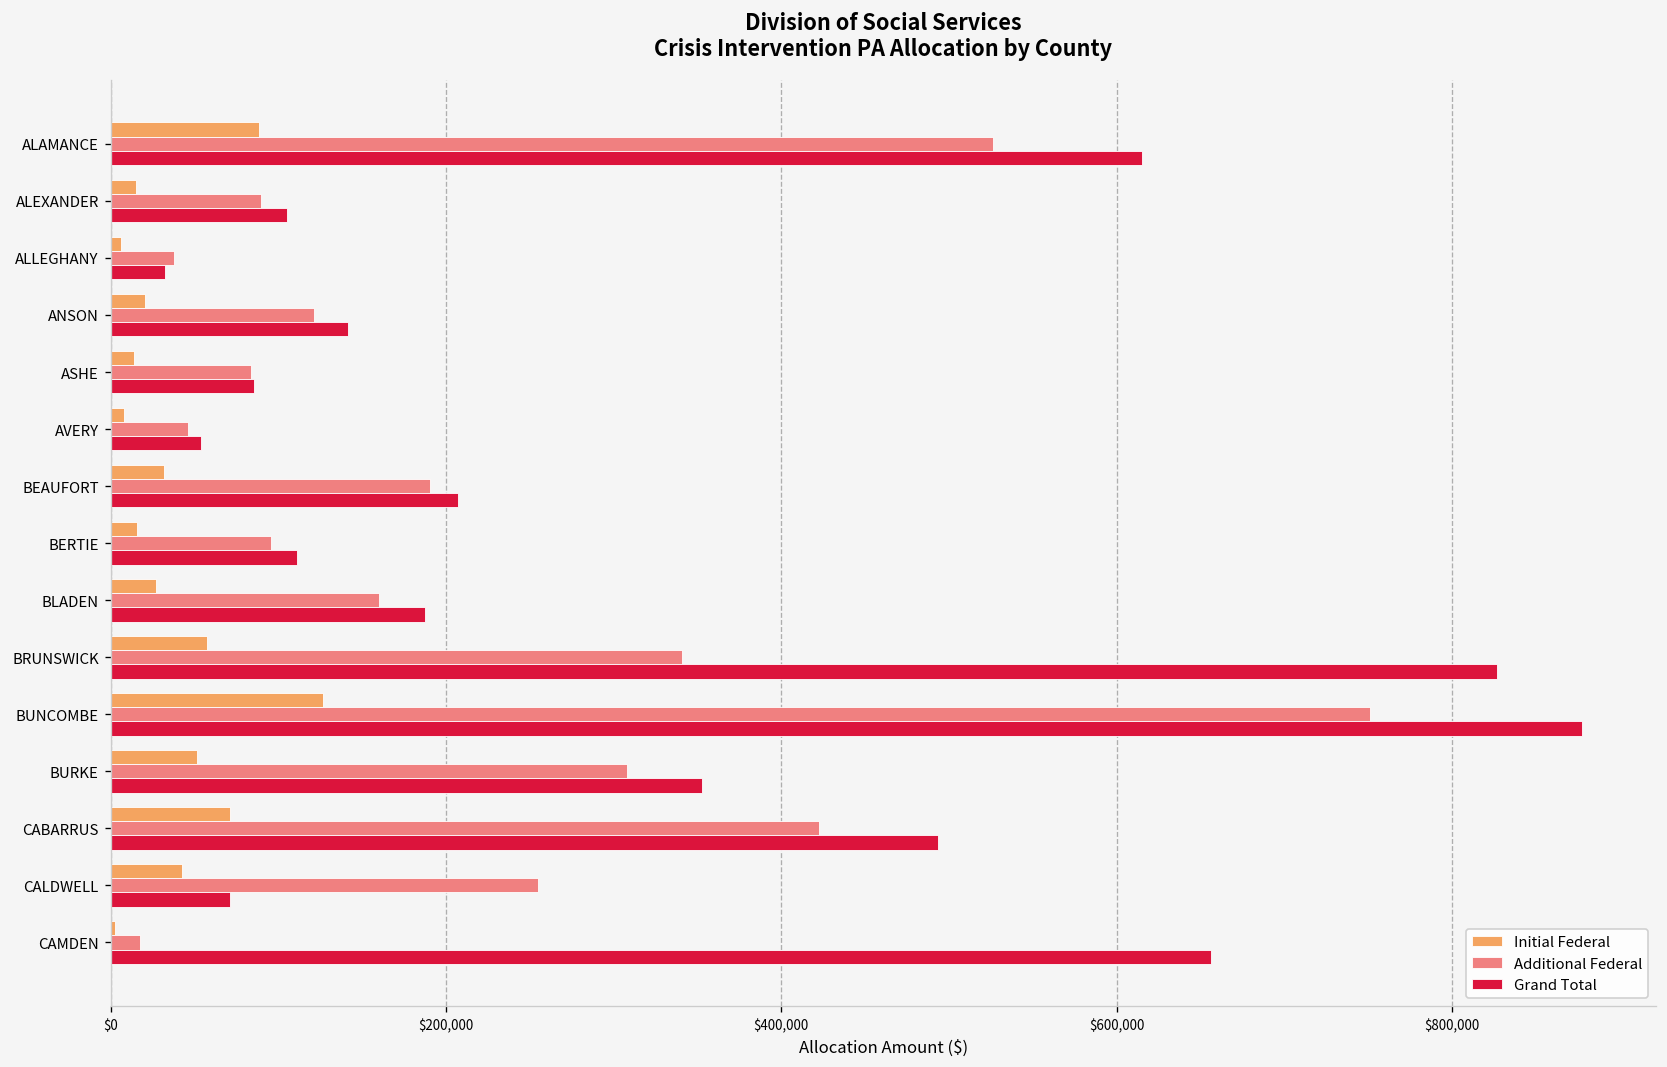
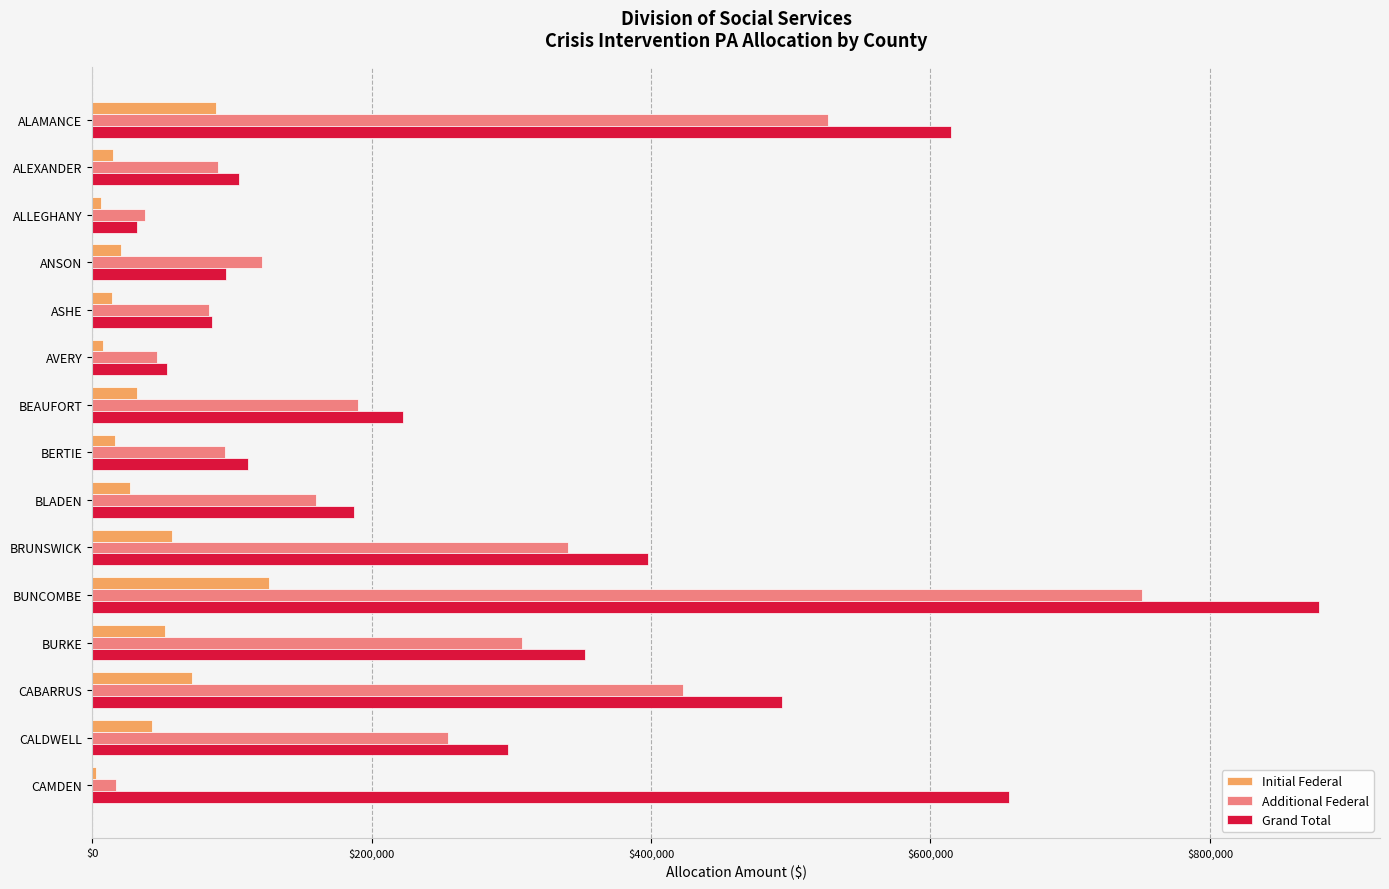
  {
    "Grand Total": {
      "ALAMANCE": "$615,000",
      "ALEXANDER": "$105,000",
      "ALLEGHANY": "$32,000",
-     "ANSON": "$142,000",
+     "ANSON": "$96,000",
      "ASHE": "$86,000",
      "AVERY": "$54,000",
-     "BEAUFORT": "$207,000",
+     "BEAUFORT": "$223,000",
      "BERTIE": "$111,000",
      "BLADEN": "$187,000",
-     "BRUNSWICK": "$827,000",
+     "BRUNSWICK": "$398,000",
      "BUNCOMBE": "$878,000",
      "BURKE": "$353,000",
      "CABARRUS": "$494,000",
-     "CALDWELL": "$71,000",
+     "CALDWELL": "$298,000",
      "CAMDEN": "$656,000"
    }
  }
